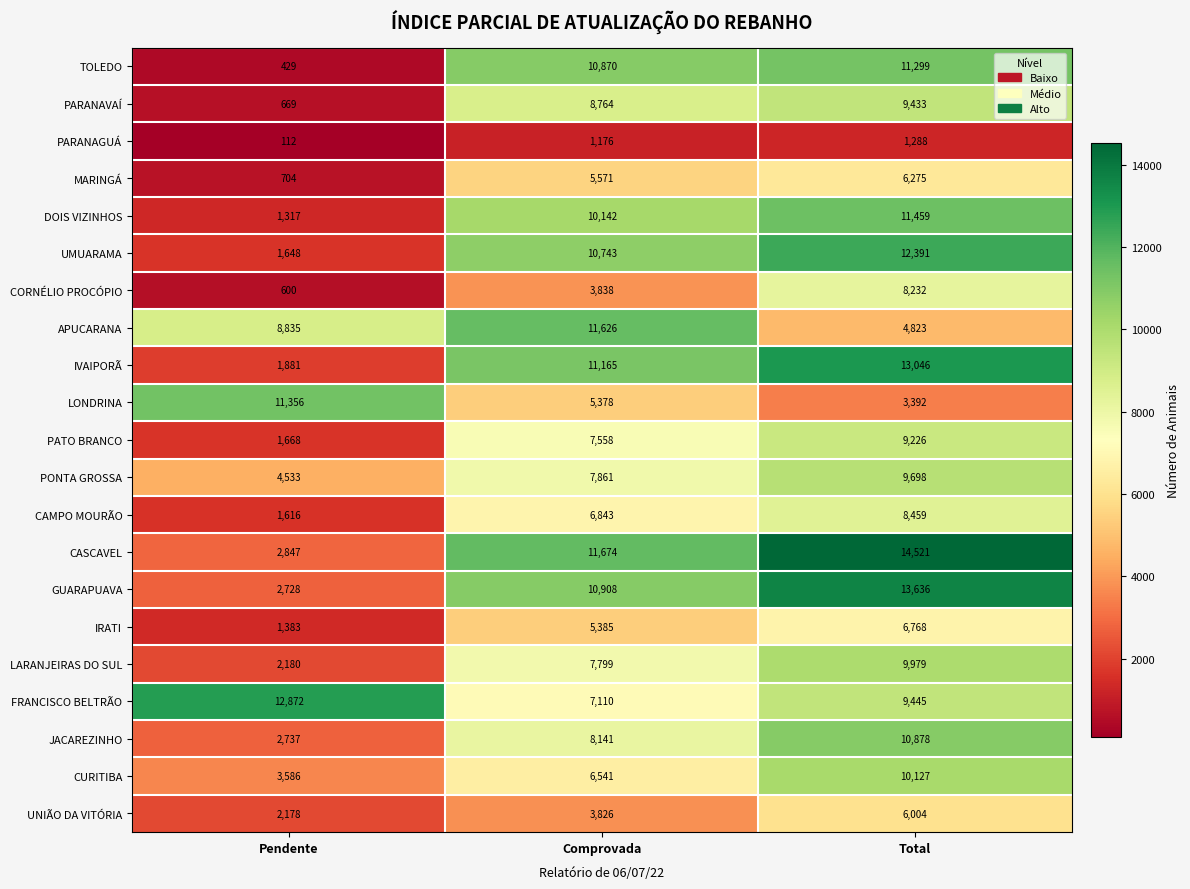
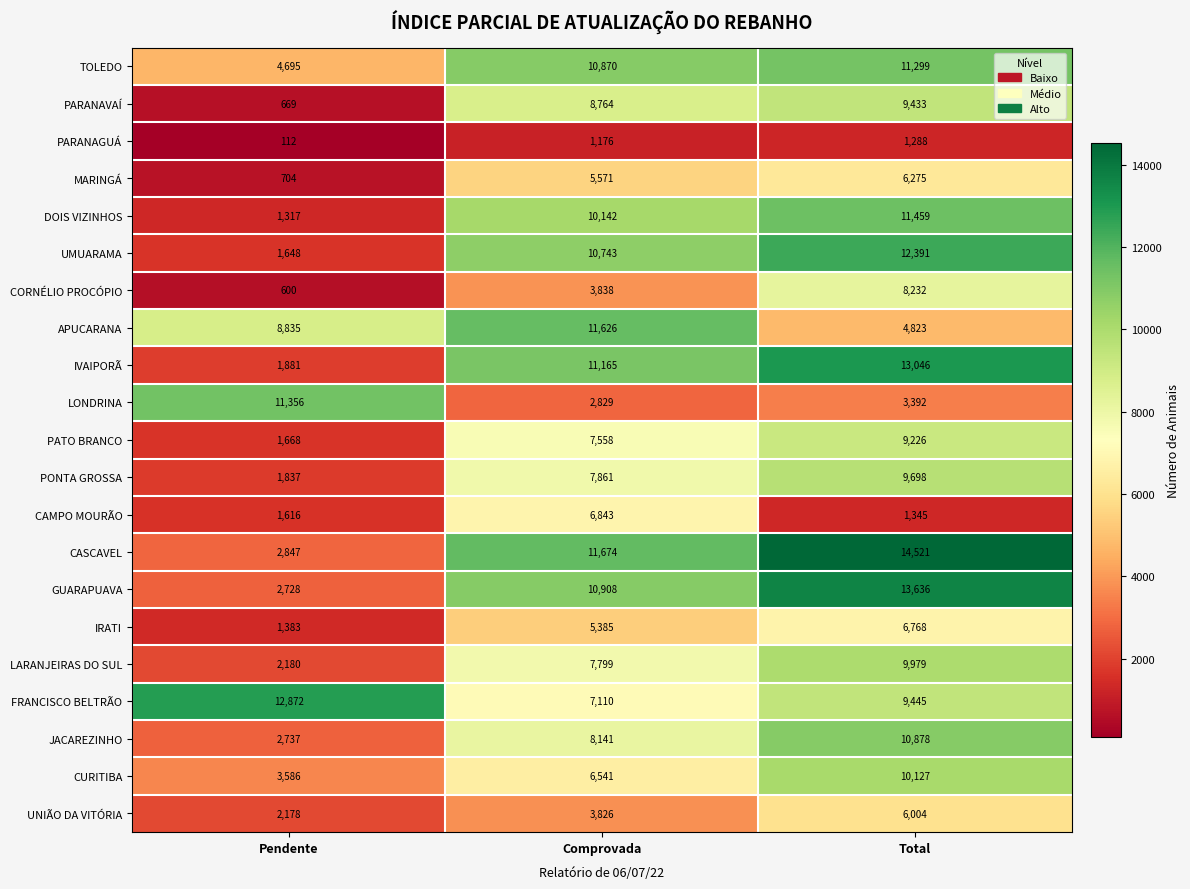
  {
    "TOLEDO": {
-     "Pendente": "429",
+     "Pendente": "4,695",
      "Comprovada": "10,870",
      "Total": "11,299"
    },
    "PARANAVAÍ": {
      "Pendente": "669",
      "Comprovada": "8,764",
      "Total": "9,433"
    },
    "PARANAGUÁ": {
      "Pendente": "112",
      "Comprovada": "1,176",
      "Total": "1,288"
    },
    "MARINGÁ": {
      "Pendente": "704",
      "Comprovada": "5,571",
      "Total": "6,275"
    },
    "DOIS VIZINHOS": {
      "Pendente": "1,317",
      "Comprovada": "10,142",
      "Total": "11,459"
    },
    "UMUARAMA": {
      "Pendente": "1,648",
      "Comprovada": "10,743",
      "Total": "12,391"
    },
    "CORNÉLIO PROCÓPIO": {
      "Pendente": "600",
      "Comprovada": "3,838",
      "Total": "8,232"
    },
    "APUCARANA": {
      "Pendente": "8,835",
      "Comprovada": "11,626",
      "Total": "4,823"
    },
    "IVAIPORÃ": {
      "Pendente": "1,881",
      "Comprovada": "11,165",
      "Total": "13,046"
    },
    "LONDRINA": {
      "Pendente": "11,356",
-     "Comprovada": "5,378",
+     "Comprovada": "2,829",
      "Total": "3,392"
    },
    "PATO BRANCO": {
      "Pendente": "1,668",
      "Comprovada": "7,558",
      "Total": "9,226"
    },
    "PONTA GROSSA": {
-     "Pendente": "4,533",
+     "Pendente": "1,837",
      "Comprovada": "7,861",
      "Total": "9,698"
    },
    "CAMPO MOURÃO": {
      "Pendente": "1,616",
      "Comprovada": "6,843",
-     "Total": "8,459"
+     "Total": "1,345"
    },
    "CASCAVEL": {
      "Pendente": "2,847",
      "Comprovada": "11,674",
      "Total": "14,521"
    },
    "GUARAPUAVA": {
      "Pendente": "2,728",
      "Comprovada": "10,908",
      "Total": "13,636"
    },
    "IRATI": {
      "Pendente": "1,383",
      "Comprovada": "5,385",
      "Total": "6,768"
    },
    "LARANJEIRAS DO SUL": {
      "Pendente": "2,180",
      "Comprovada": "7,799",
      "Total": "9,979"
    },
    "FRANCISCO BELTRÃO": {
      "Pendente": "12,872",
      "Comprovada": "7,110",
      "Total": "9,445"
    },
    "JACAREZINHO": {
      "Pendente": "2,737",
      "Comprovada": "8,141",
      "Total": "10,878"
    },
    "CURITIBA": {
      "Pendente": "3,586",
      "Comprovada": "6,541",
      "Total": "10,127"
    },
    "UNIÃO DA VITÓRIA": {
      "Pendente": "2,178",
      "Comprovada": "3,826",
      "Total": "6,004"
    }
  }
